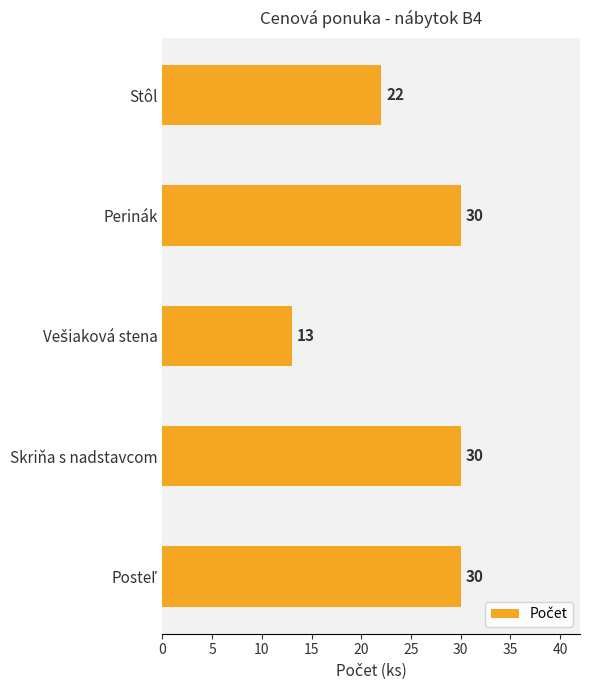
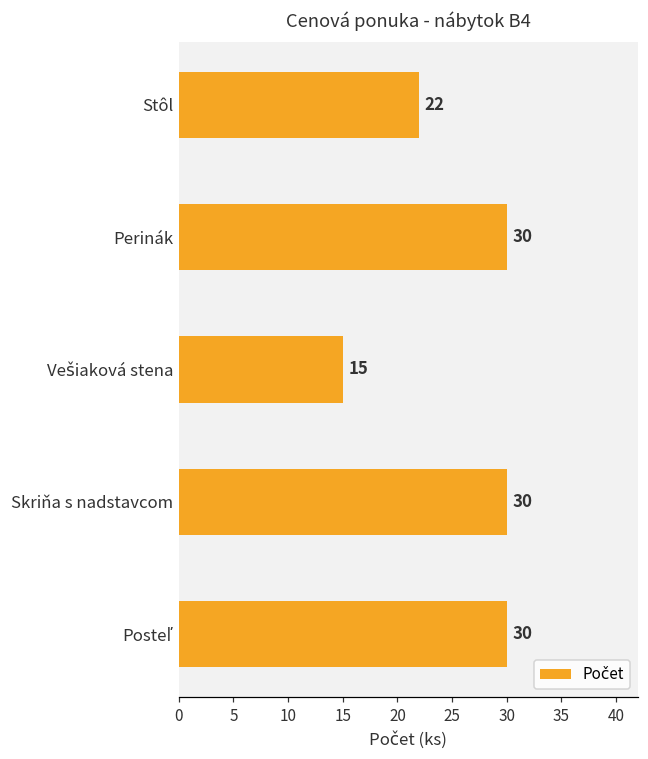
  {
    "Stôl": 22,
    "Perinák": 30,
-   "Vešiaková stena": 13,
+   "Vešiaková stena": 15,
    "Skriňa s nadstavcom": 30,
    "Posteľ": 30
  }
